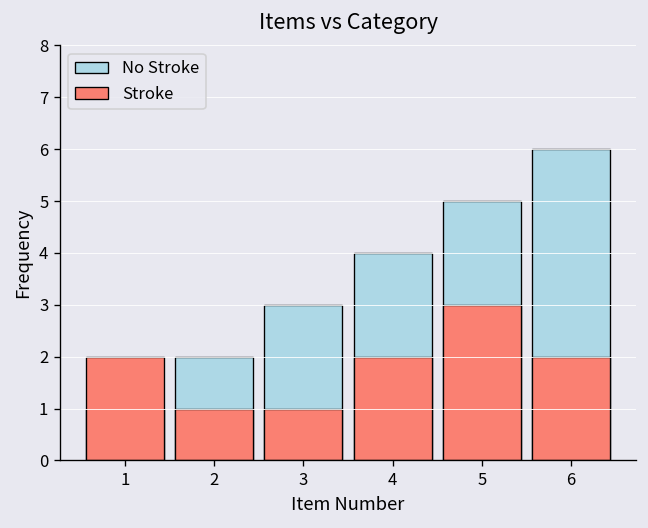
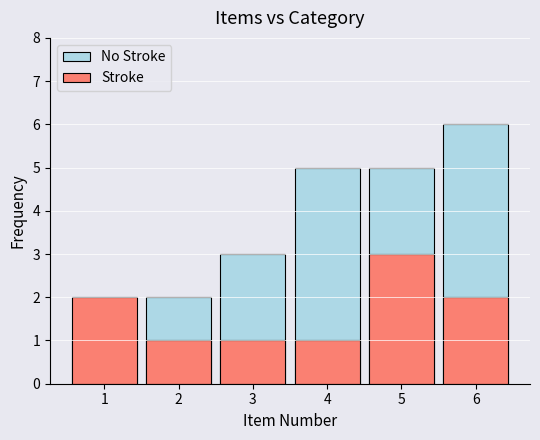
  {
    "No Stroke": {
      "2": 2,
      "3": 3,
-     "4": 4,
+     "4": 5,
      "5": 5,
      "6": 6
    },
    "Stroke": {
      "1": 2,
-     "4": 2
+     "4": 1
    }
  }
